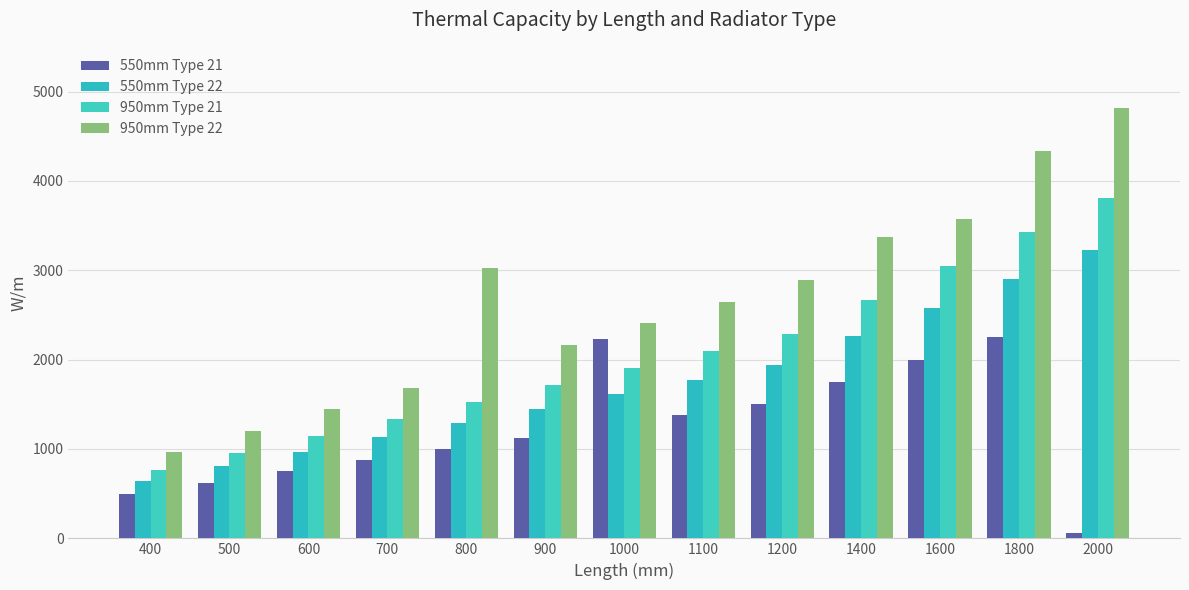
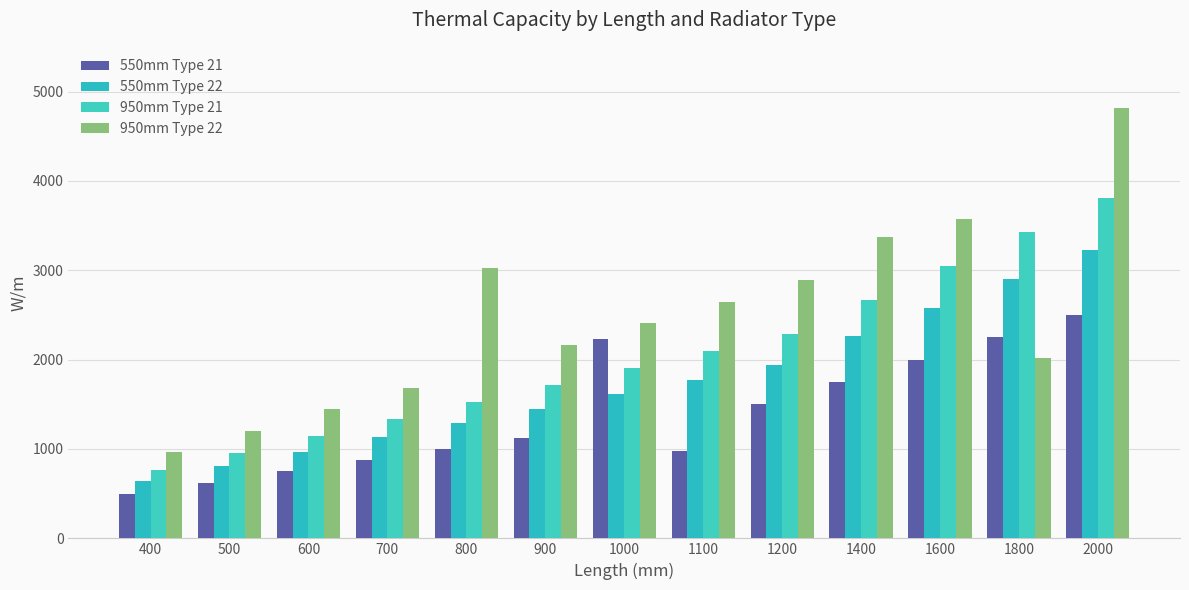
  {
    "550mm Type 21": {
      "400": 500,
      "500": 600,
      "600": 800,
      "700": 900,
      "800": 1000,
      "900": 1100,
      "1000": 2200,
-     "1100": 1400,
+     "1100": 1000,
      "1200": 1500,
      "1400": 1800,
      "1600": 2000,
      "1800": 2300,
-     "2000": 100
+     "2000": 2500
    },
    "950mm Type 22": {
      "400": 1000,
      "500": 1200,
      "600": 1400,
      "700": 1700,
      "800": 3000,
      "900": 2200,
      "1000": 2400,
      "1100": 2600,
      "1200": 2900,
      "1400": 3400,
      "1600": 3600,
-     "1800": 4300,
+     "1800": 2000,
      "2000": 4800
    }
  }
